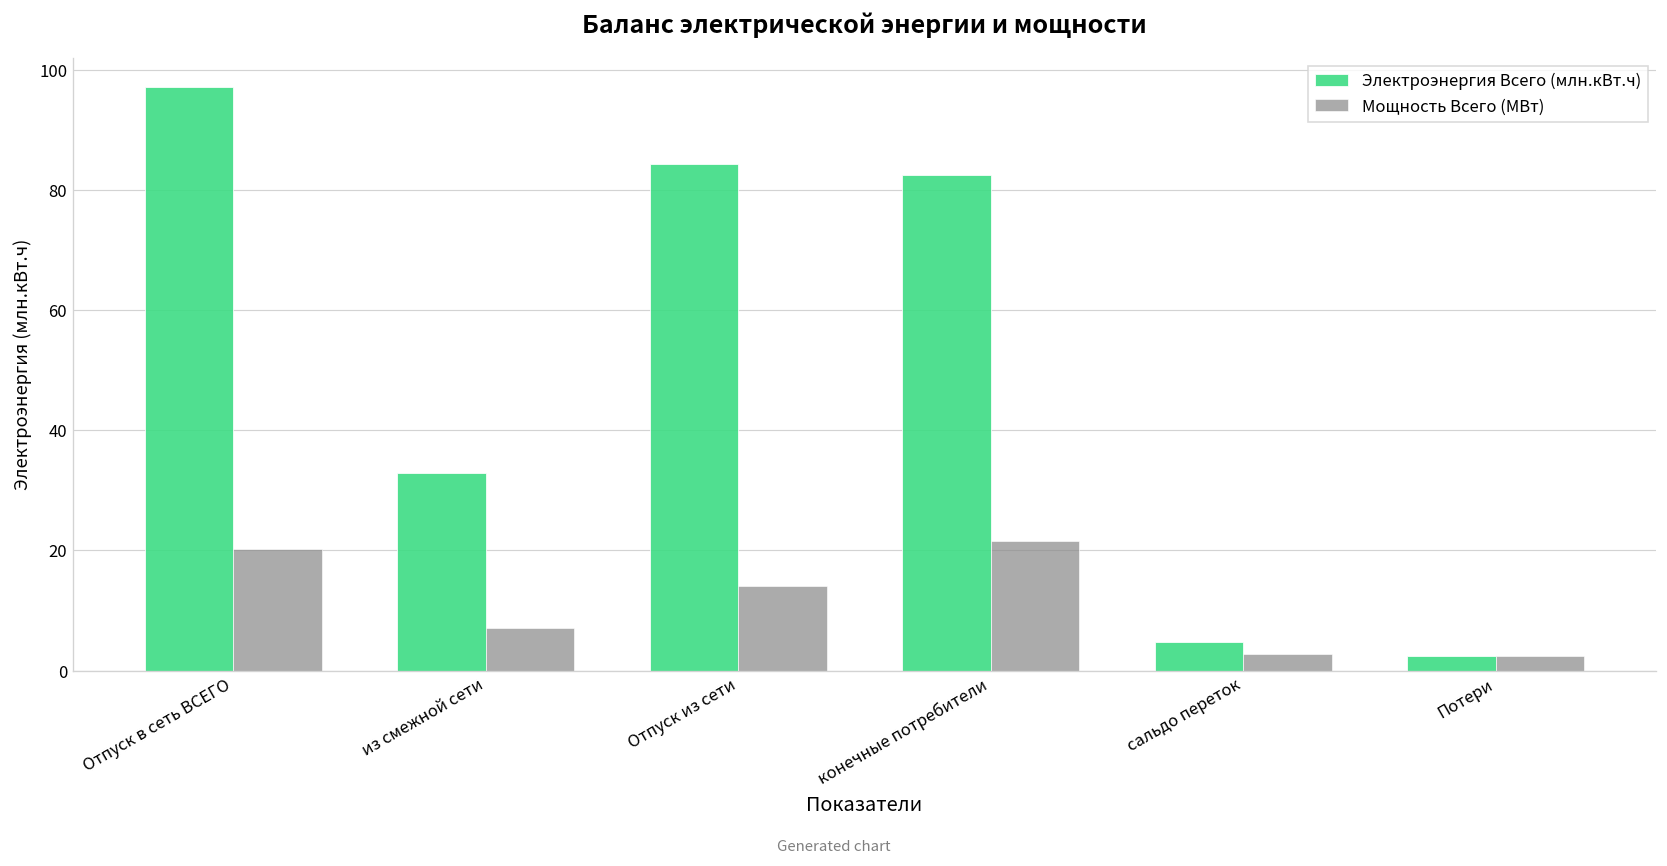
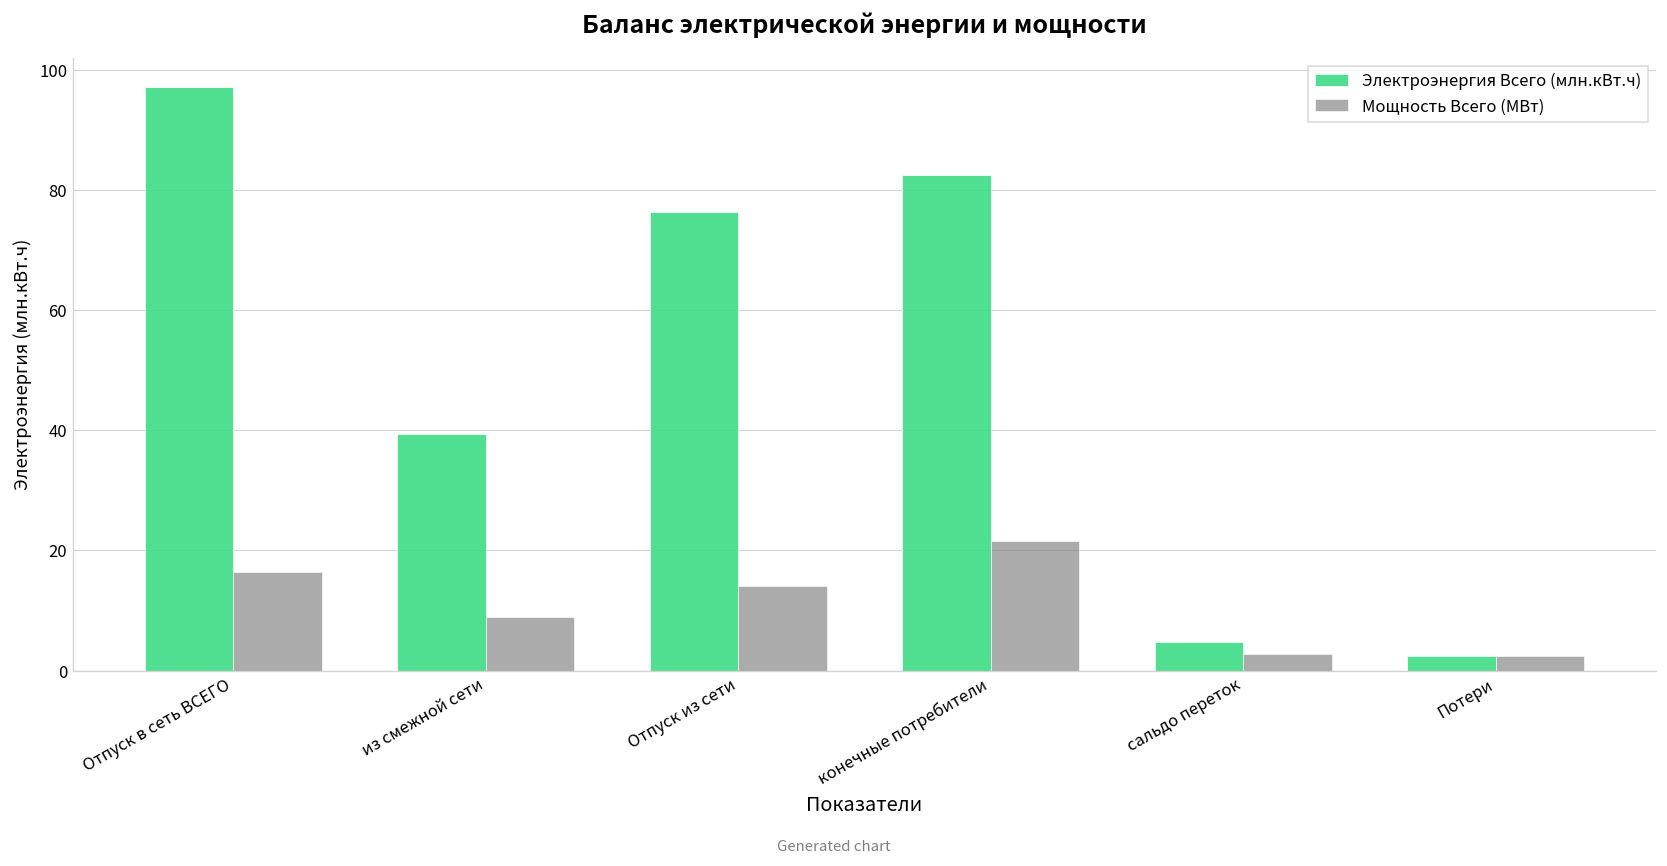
  {
    "Электроэнергия Всего (млн.кВт.ч)": {
      "Отпуск в сеть ВСЕГО": 97,
-     "из смежной сети": 33,
-     "Отпуск из сети": 84,
+     "из смежной сети": 39,
+     "Отпуск из сети": 76,
      "конечные потребители": 83,
      "сальдо переток": 5,
      "Потери": 2
    },
    "Мощность Всего (МВт)": {
-     "Отпуск в сеть ВСЕГО": 20,
-     "из смежной сети": 7,
+     "Отпуск в сеть ВСЕГО": 16,
+     "из смежной сети": 9,
      "Отпуск из сети": 14,
      "конечные потребители": 22,
      "сальдо переток": 3,
      "Потери": 2
    }
  }
